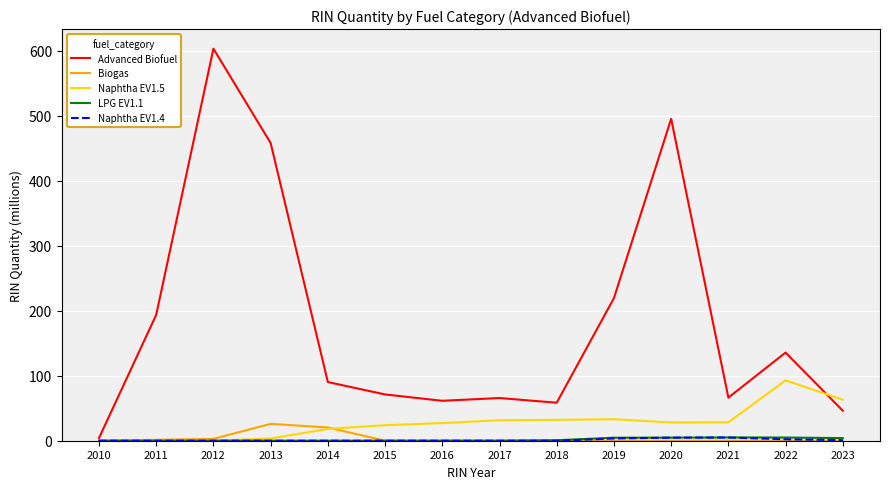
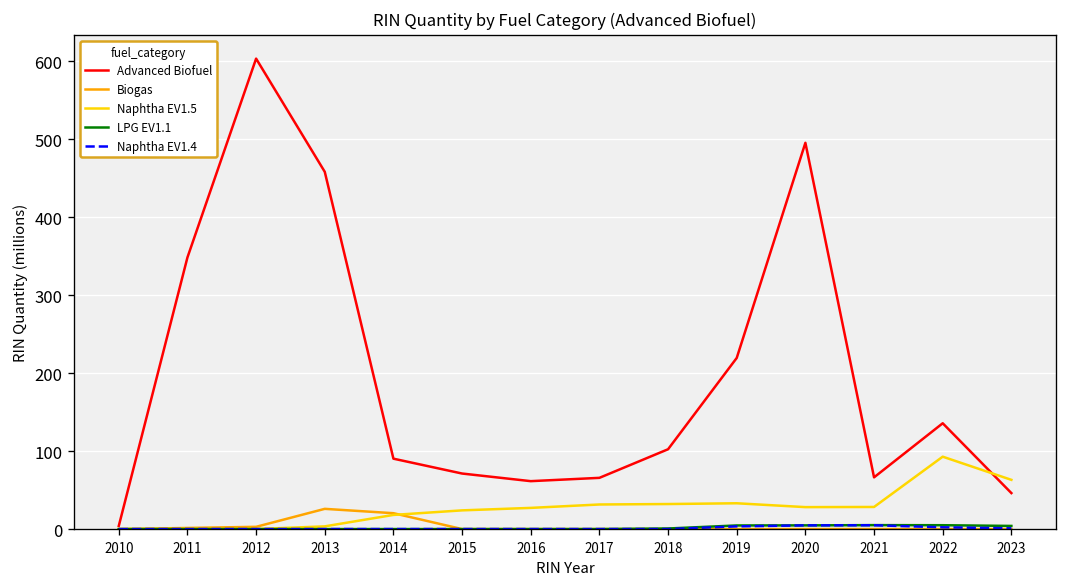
  {
    "Advanced Biofuel": {
      "2010": 0,
-     "2011": 190,
+     "2011": 350,
      "2012": 600,
      "2013": 460,
      "2014": 90,
      "2015": 70,
      "2016": 60,
      "2017": 70,
-     "2018": 60,
+     "2018": 100,
      "2019": 220,
      "2020": 500,
      "2021": 70,
      "2022": 140,
      "2023": 50
    }
  }
